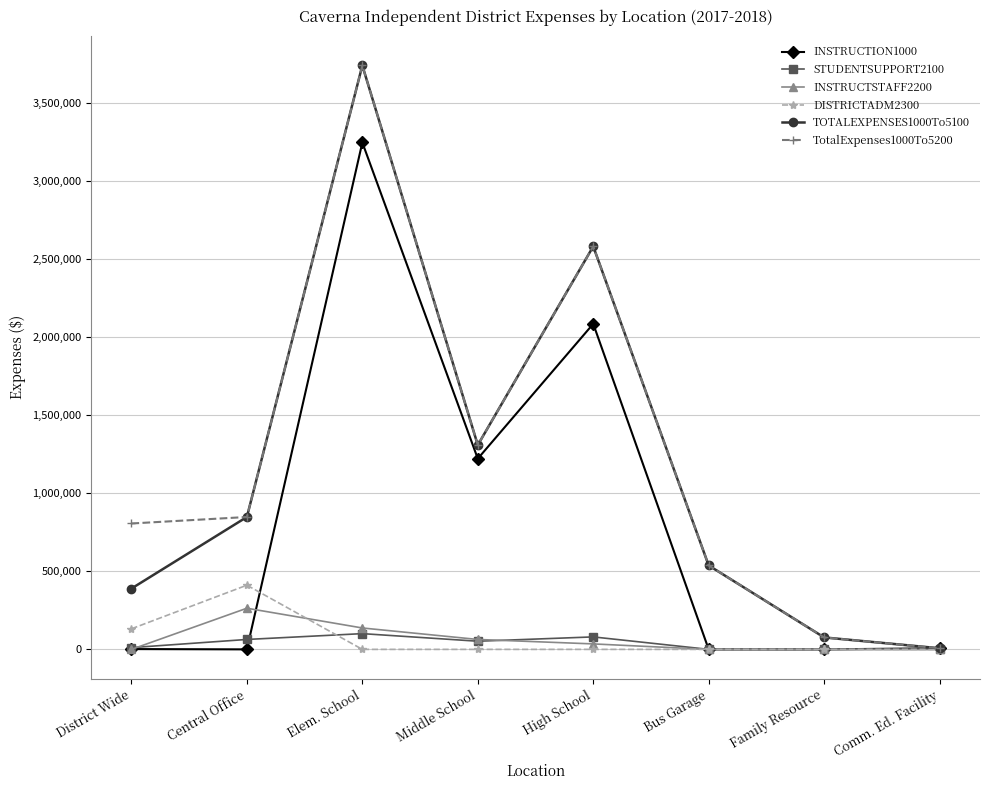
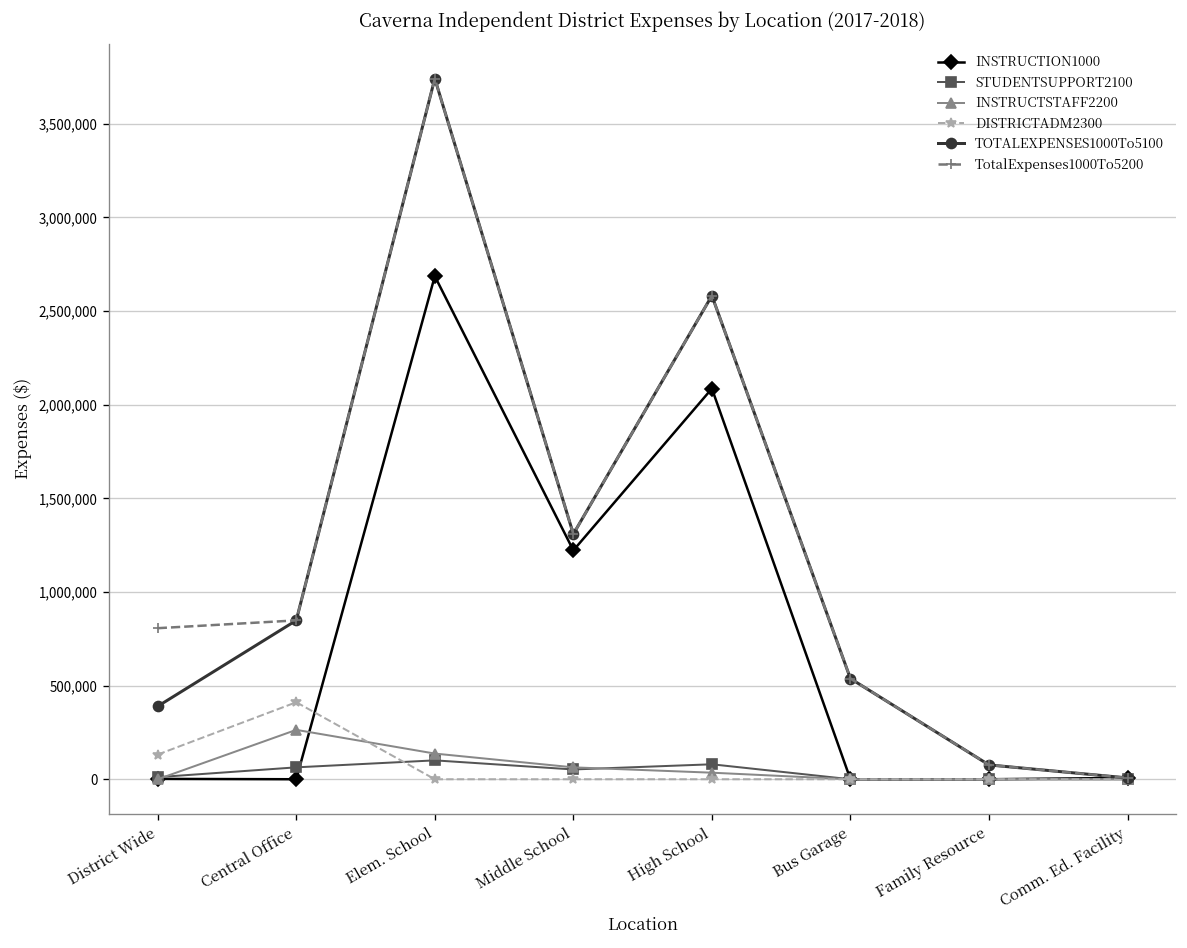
  {
    "INSTRUCTION1000": {
      "Central Office": "0",
-     "Elem. School": "3,250,000",
+     "Elem. School": "2,690,000",
      "Middle School": "1,220,000",
      "High School": "2,090,000"
    }
  }
